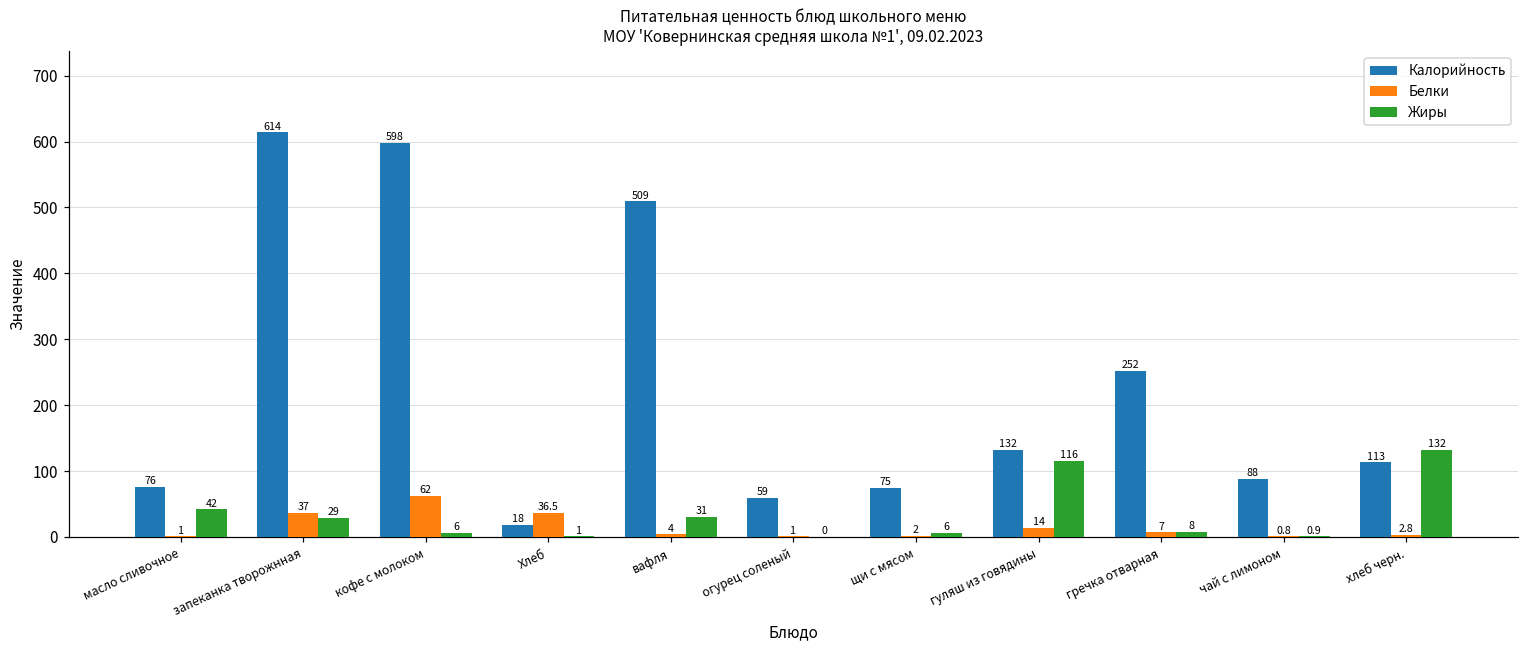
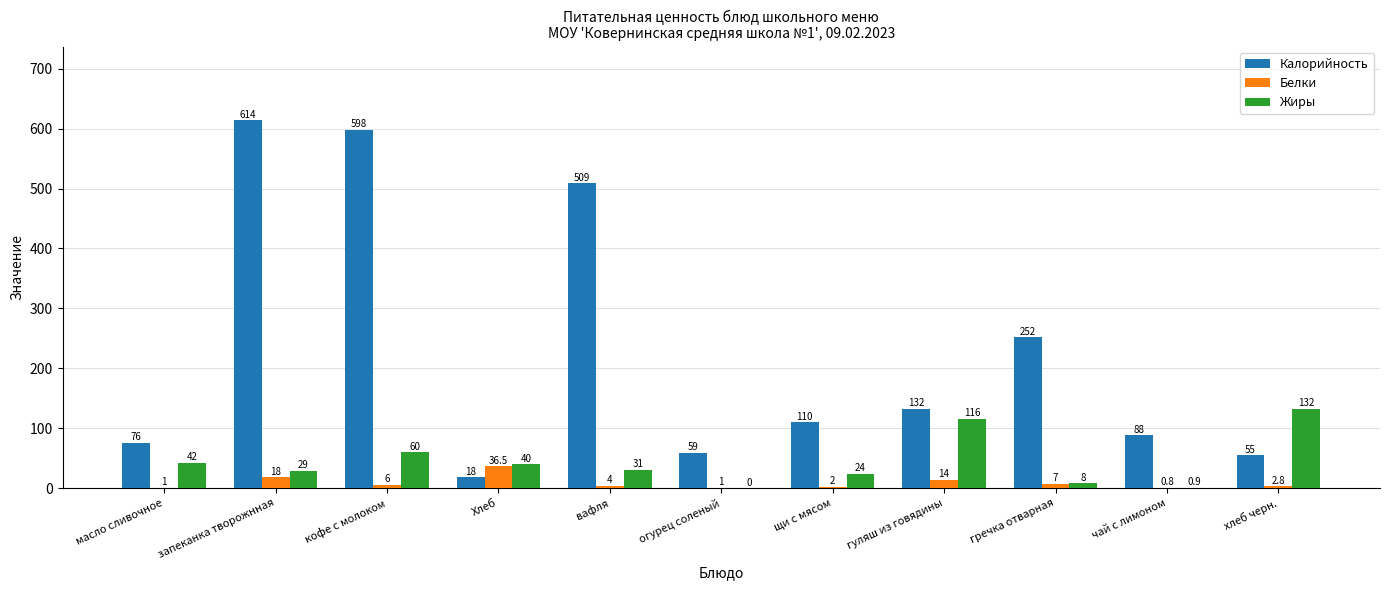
  {
    "Калорийность": {
      "масло сливочное": 76,
      "запеканка творожнная": 614,
      "кофе с молоком": 598,
      "Хлеб": 18,
      "вафля": 509,
      "огурец соленый": 59,
-     "щи с мясом": 75,
+     "щи с мясом": 110,
      "гуляш из говядины": 132,
      "гречка отварная": 252,
      "чай с лимоном": 88,
-     "хлеб черн.": 113
+     "хлеб черн.": 55
    },
    "Белки": {
      "масло сливочное": 1,
-     "запеканка творожнная": 37,
-     "кофе с молоком": 62,
+     "запеканка творожнная": 18,
+     "кофе с молоком": 6,
      "Хлеб": 36.5,
      "вафля": 4,
      "огурец соленый": 1,
      "щи с мясом": 2,
      "гуляш из говядины": 14,
      "гречка отварная": 7,
      "чай с лимоном": 0.8,
      "хлеб черн.": 2.8
    },
    "Жиры": {
      "масло сливочное": 42,
      "запеканка творожнная": 29,
-     "кофе с молоком": 6,
-     "Хлеб": 1,
+     "кофе с молоком": 60,
+     "Хлеб": 40,
      "вафля": 31,
      "огурец соленый": 0,
-     "щи с мясом": 6,
+     "щи с мясом": 24,
      "гуляш из говядины": 116,
      "гречка отварная": 8,
      "чай с лимоном": 0.9,
      "хлеб черн.": 132
    }
  }
